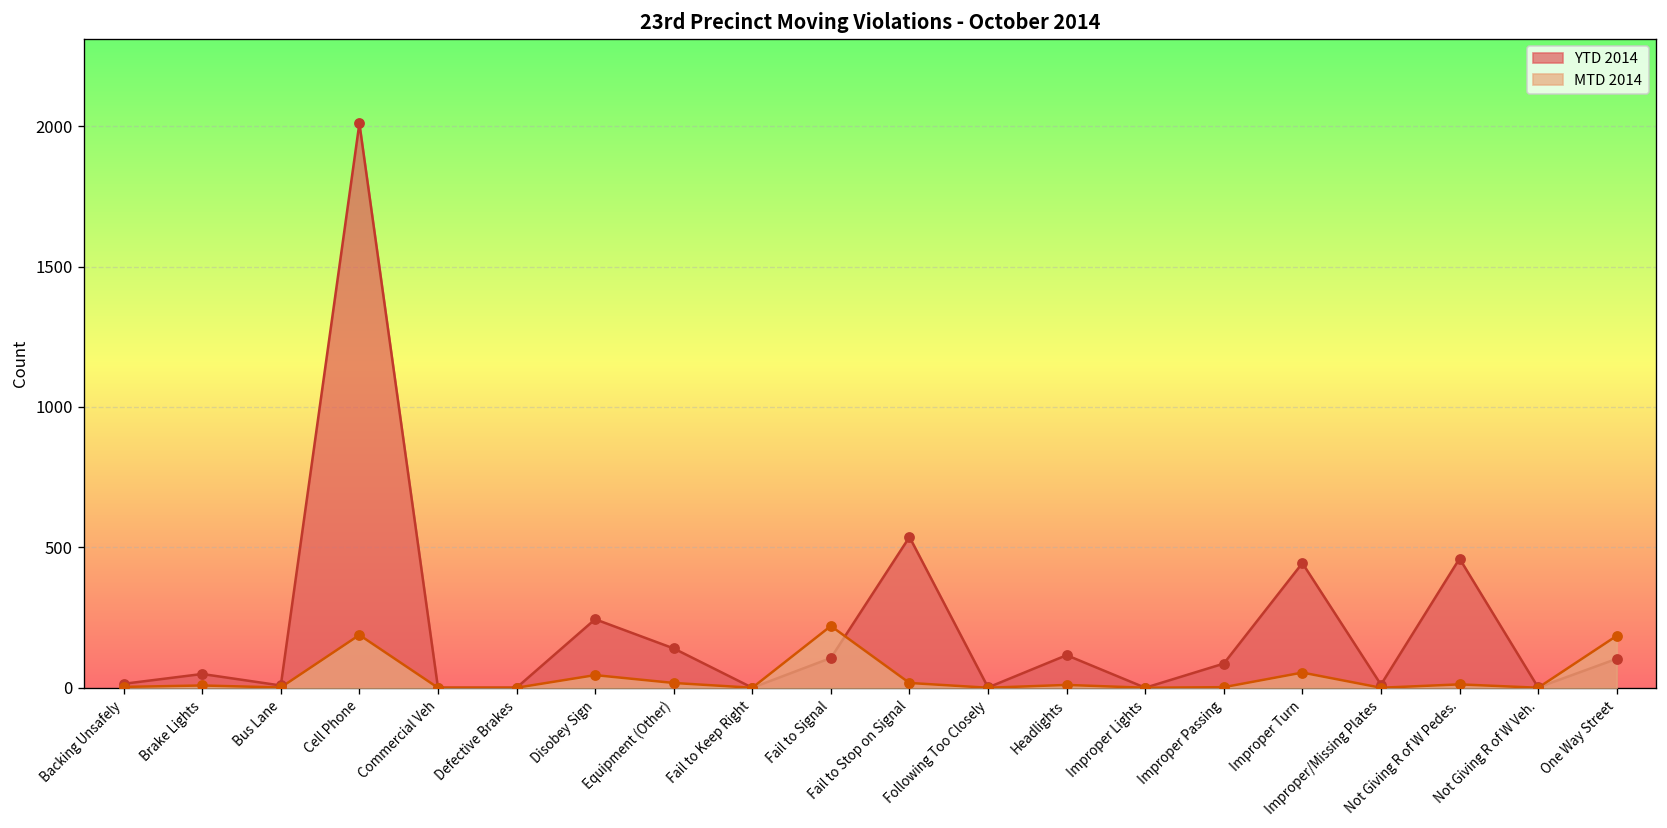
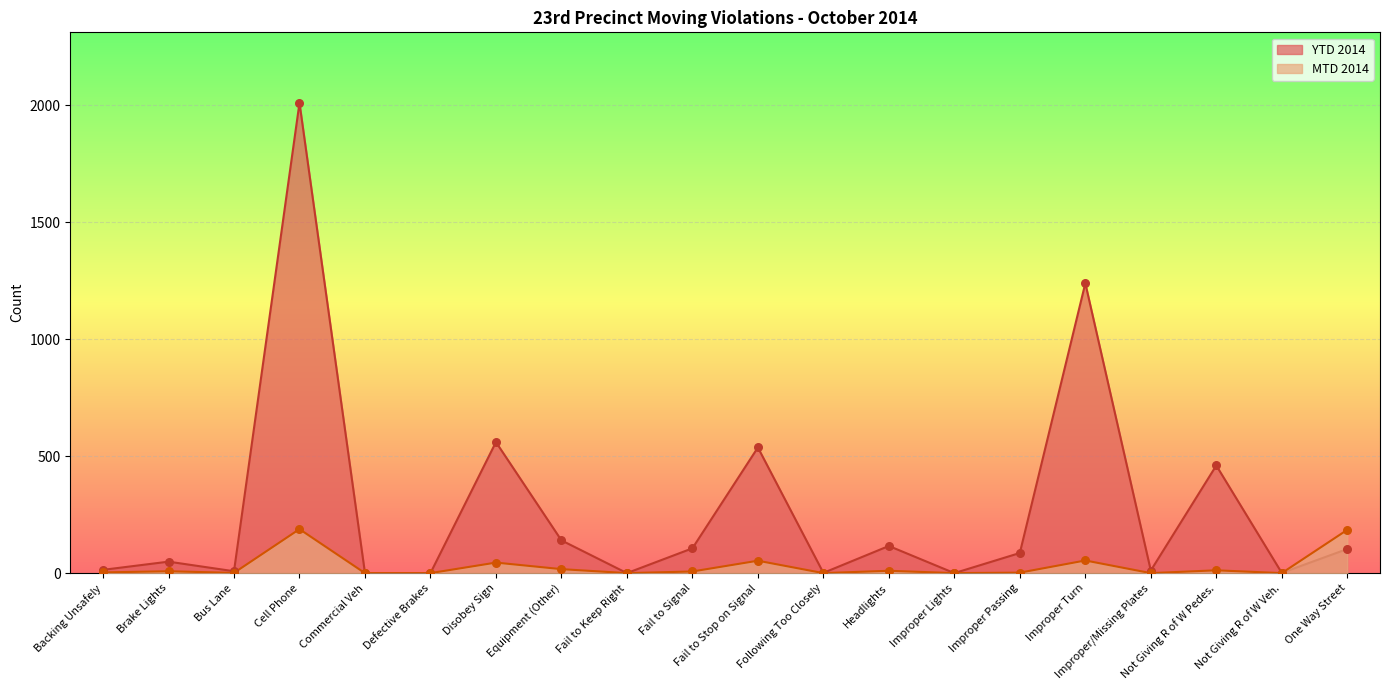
  {
    "YTD 2014": {
      "Backing Unsafely": 10,
      "Brake Lights": 50,
      "Cell Phone": 2010,
-     "Disobey Sign": 240,
+     "Disobey Sign": 560,
      "Equipment (Other)": 140,
      "Fail to Signal": 110,
      "Fail to Stop on Signal": 540,
      "Headlights": 120,
      "Improper Passing": 90,
-     "Improper Turn": 440,
+     "Improper Turn": 1240,
      "Improper/Missing Plates": 10,
      "Not Giving R of W Pedes.": 460,
      "One Way Street": 100
    },
    "MTD 2014": {
      "Backing Unsafely": 0,
      "Brake Lights": 10,
      "Cell Phone": 190,
      "Disobey Sign": 50,
      "Equipment (Other)": 20,
-     "Fail to Signal": 220,
-     "Fail to Stop on Signal": 20,
+     "Fail to Signal": 10,
+     "Fail to Stop on Signal": 50,
      "Headlights": 10,
      "Improper Passing": 0,
      "Improper Turn": 50,
      "Improper/Missing Plates": 0,
      "Not Giving R of W Pedes.": 10,
      "One Way Street": 190
    }
  }
